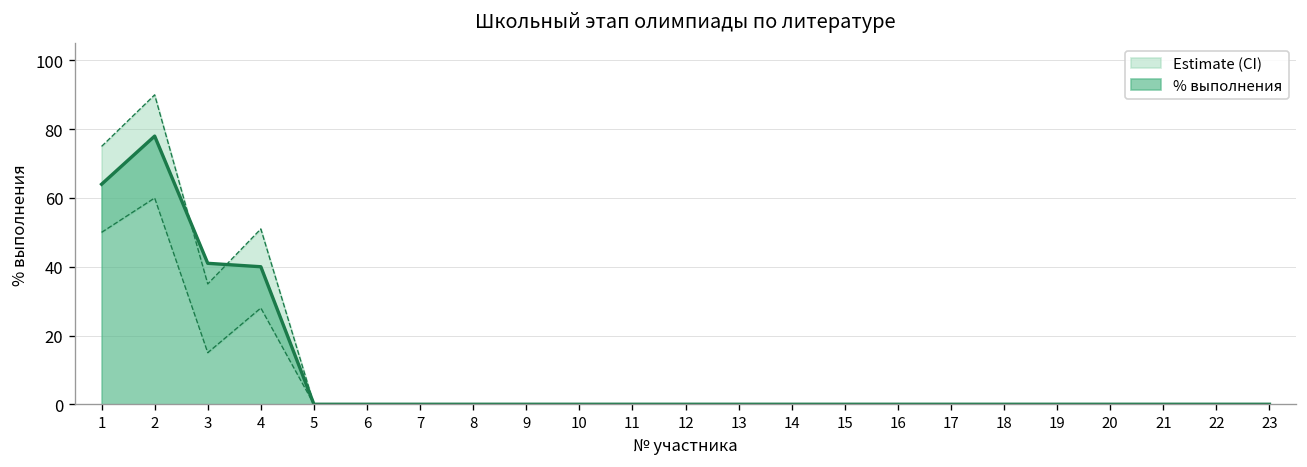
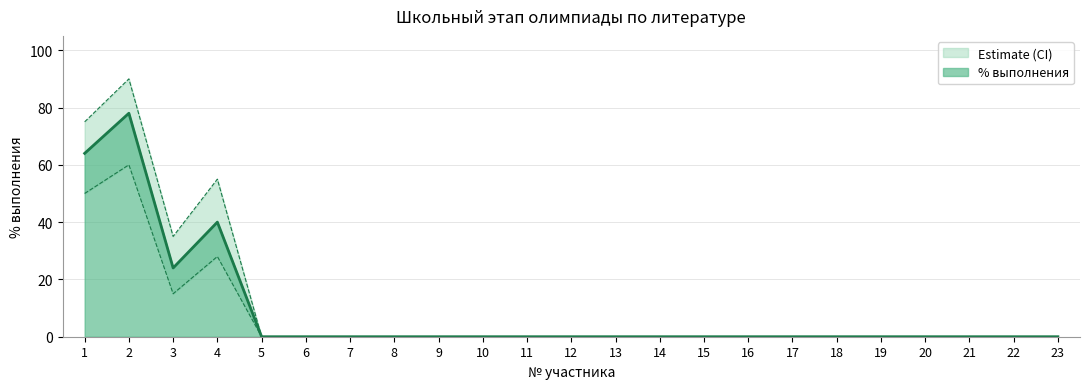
  {
    "% выполнения": {
      "1": 64,
      "2": 78,
-     "3": 41,
+     "3": 24,
      "4": 40
    },
    "Estimate (CI)": {
      "1": 75,
      "2": 90,
      "3": 35,
-     "4": 51
+     "4": 55
    }
  }
